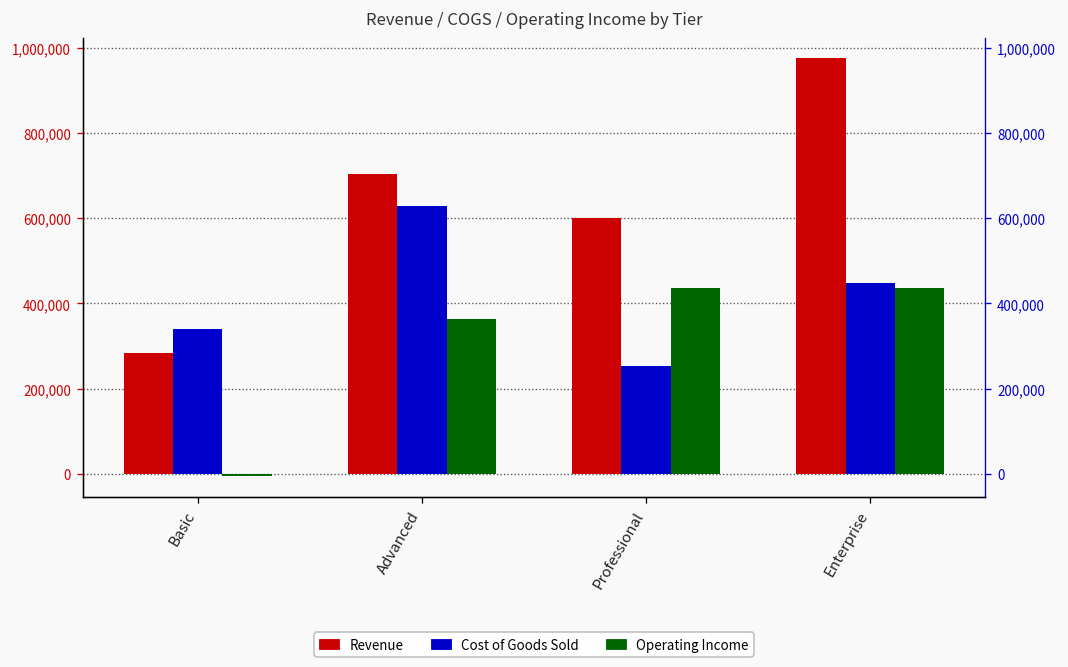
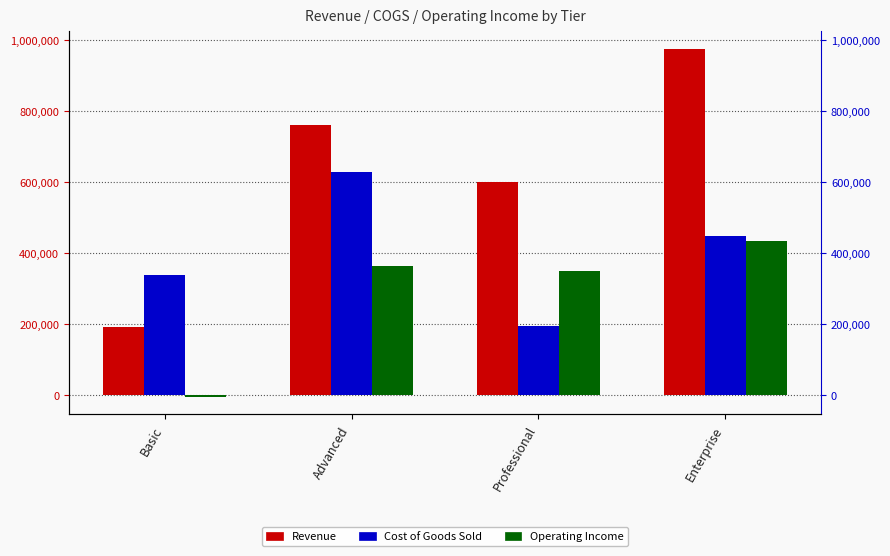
  {
    "Revenue": {
-     "Basic": "280,000",
-     "Advanced": "700,000",
+     "Basic": "190,000",
+     "Advanced": "760,000",
      "Professional": "600,000",
      "Enterprise": "980,000"
    },
    "Cost of Goods Sold": {
      "Basic": "340,000",
      "Advanced": "630,000",
-     "Professional": "250,000",
+     "Professional": "200,000",
      "Enterprise": "450,000"
    },
    "Operating Income": {
      "Advanced": "360,000",
-     "Professional": "440,000",
+     "Professional": "350,000",
      "Enterprise": "440,000"
    }
  }
